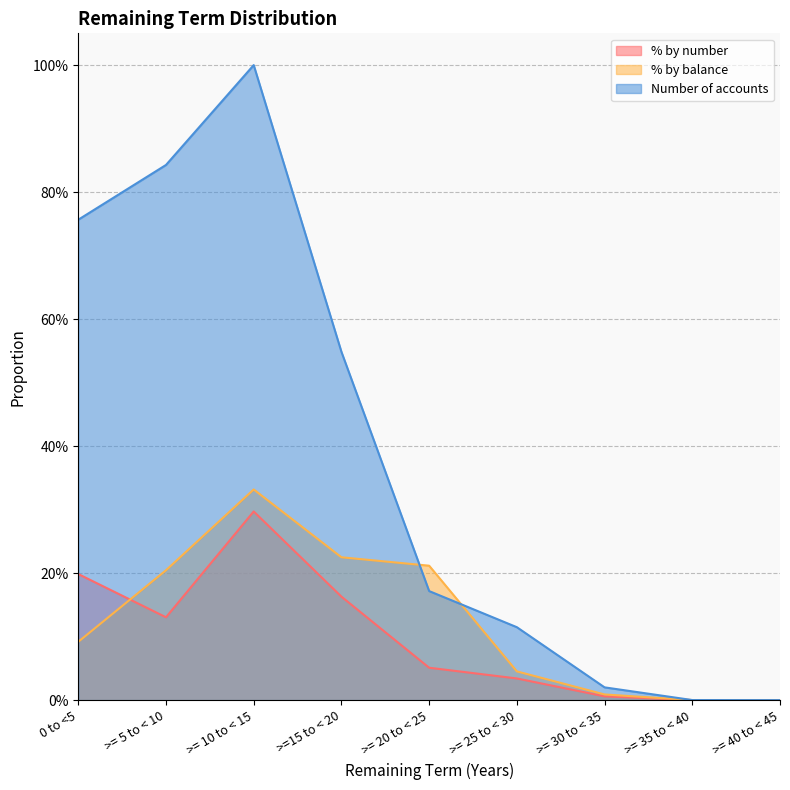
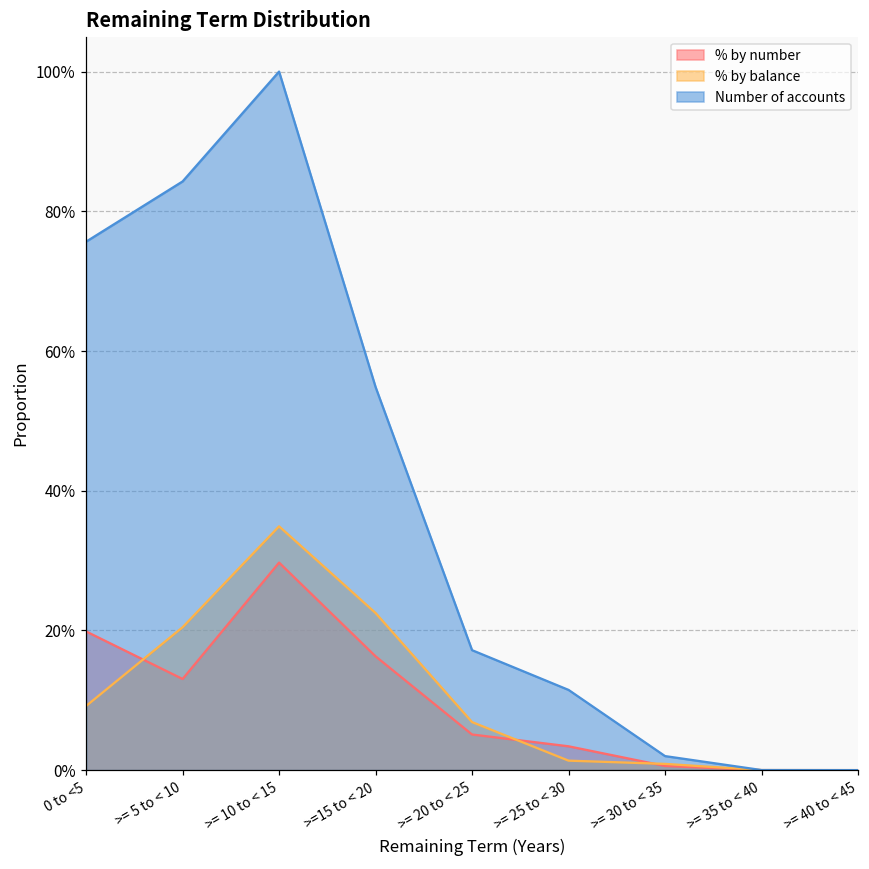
  {
    "% by number": {
      "0 to <5": "20%",
      ">= 5 to < 10": "13%",
      ">= 10 to < 15": "30%",
      ">=15 to < 20": "16%",
      ">= 20 to < 25": "5%",
      ">= 25 to < 30": "3%"
    },
    "% by balance": {
      "0 to <5": "9%",
      ">= 5 to < 10": "20%",
-     ">= 10 to < 15": "33%",
+     ">= 10 to < 15": "35%",
      ">=15 to < 20": "22%",
-     ">= 20 to < 25": "21%",
-     ">= 25 to < 30": "5%"
+     ">= 20 to < 25": "7%",
+     ">= 25 to < 30": "1%"
    },
    "Number of accounts": {
      "0 to <5": "76%",
      ">= 5 to < 10": "84%",
      ">= 10 to < 15": "100%",
      ">=15 to < 20": "55%",
      ">= 20 to < 25": "17%",
      ">= 25 to < 30": "11%",
      ">= 30 to < 35": "2%"
    }
  }
